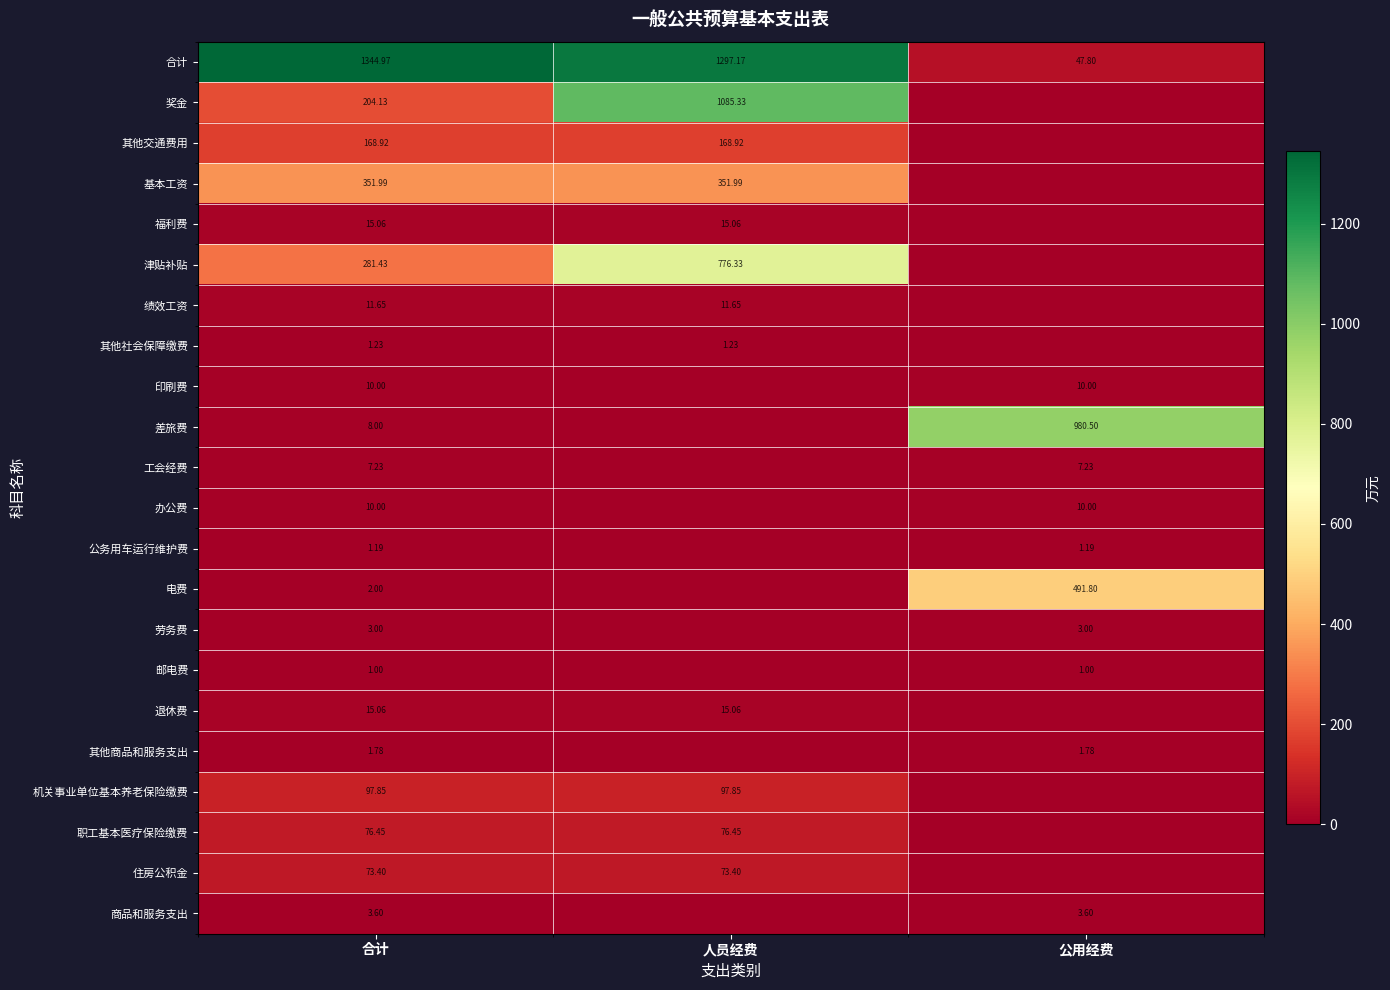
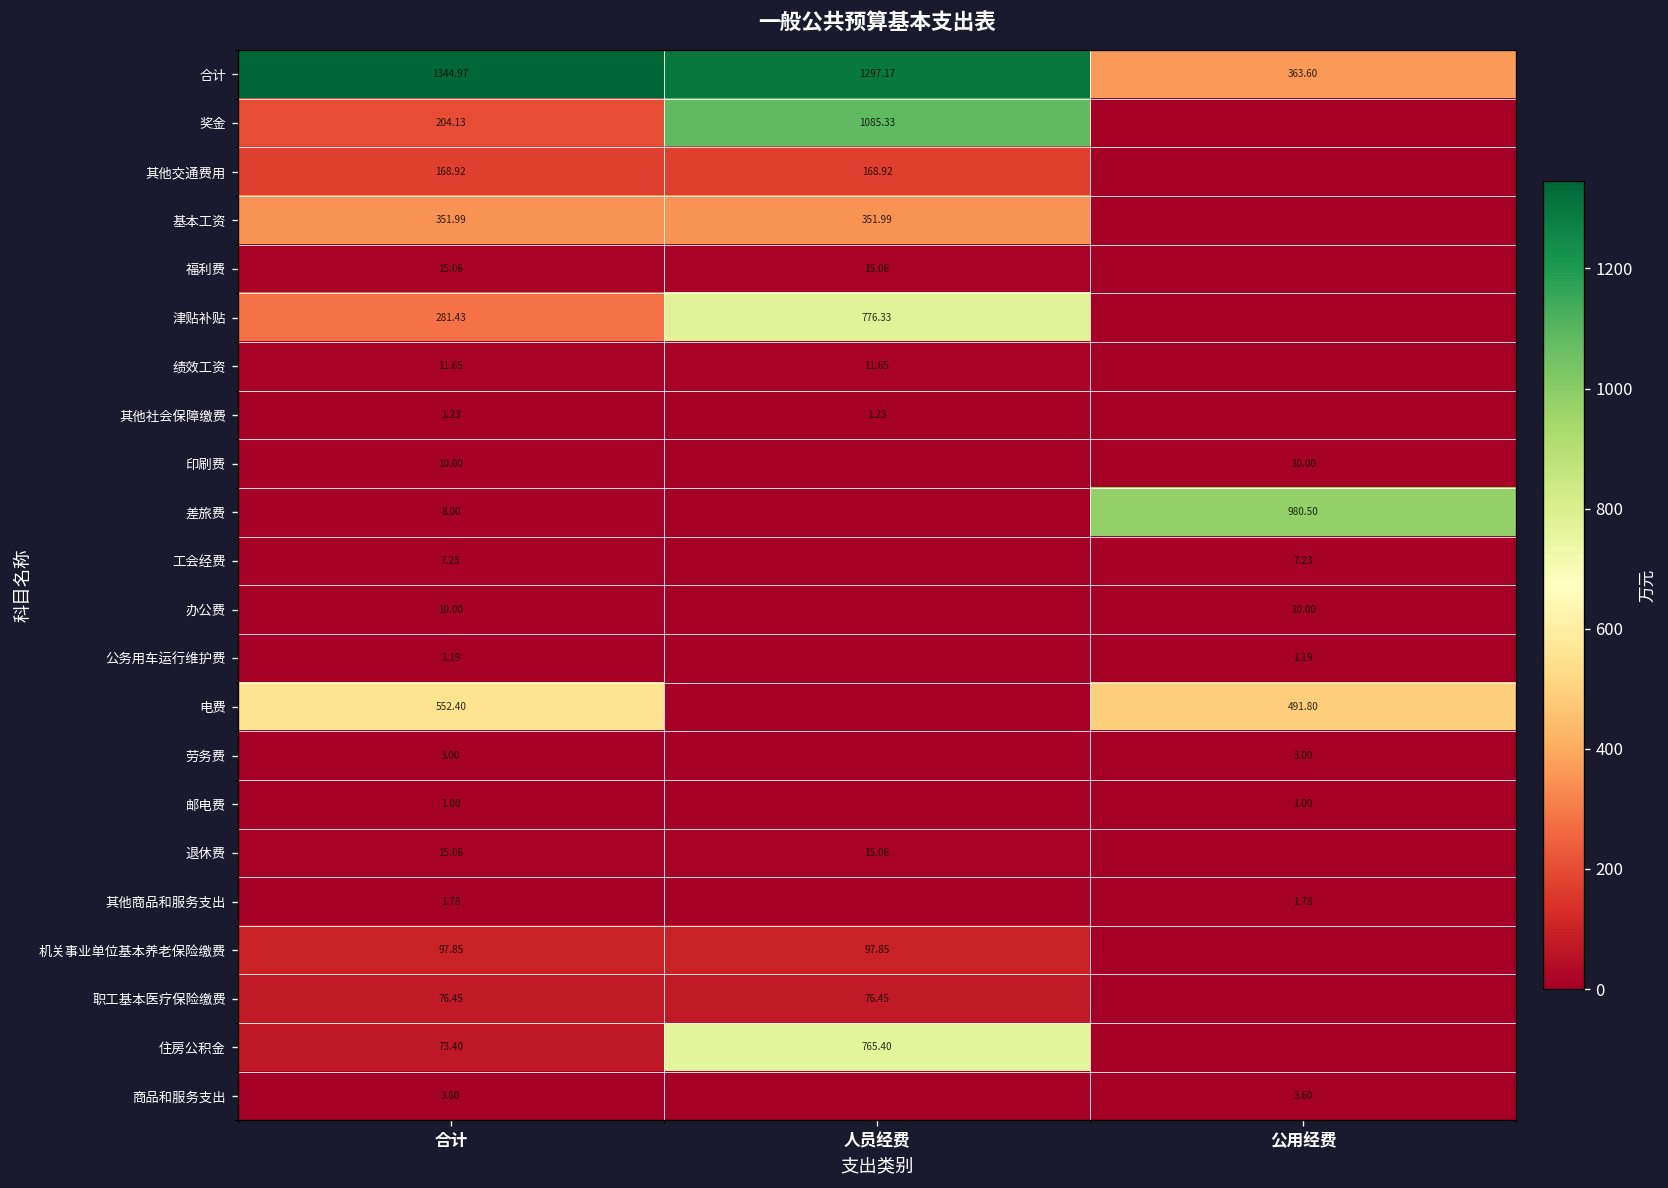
  {
    "合计": {
      "合计": 1344.97,
      "人员经费": 1297.17,
-     "公用经费": 47.80
+     "公用经费": 363.60
    },
    "奖金": {
      "合计": 204.13,
      "人员经费": 1085.33
    },
    "其他交通费用": {
      "合计": 168.92,
      "人员经费": 168.92
    },
    "基本工资": {
      "合计": 351.99,
      "人员经费": 351.99
    },
    "福利费": {
      "合计": 15.06,
      "人员经费": 15.06
    },
    "津贴补贴": {
      "合计": 281.43,
      "人员经费": 776.33
    },
    "绩效工资": {
      "合计": 11.65,
      "人员经费": 11.65
    },
    "其他社会保障缴费": {
      "合计": 1.23,
      "人员经费": 1.23
    },
    "印刷费": {
      "合计": 10.00,
      "公用经费": 10.00
    },
    "差旅费": {
      "合计": 8.00,
      "公用经费": 980.50
    },
    "工会经费": {
      "合计": 7.23,
      "公用经费": 7.23
    },
    "办公费": {
      "合计": 10.00,
      "公用经费": 10.00
    },
    "公务用车运行维护费": {
      "合计": 1.19,
      "公用经费": 1.19
    },
    "电费": {
-     "合计": 2.00,
+     "合计": 552.40,
      "公用经费": 491.80
    },
    "劳务费": {
      "合计": 3.00,
      "公用经费": 3.00
    },
    "邮电费": {
      "合计": 1.00,
      "公用经费": 1.00
    },
    "退休费": {
      "合计": 15.06,
      "人员经费": 15.06
    },
    "其他商品和服务支出": {
      "合计": 1.78,
      "公用经费": 1.78
    },
    "机关事业单位基本养老保险缴费": {
      "合计": 97.85,
      "人员经费": 97.85
    },
    "职工基本医疗保险缴费": {
      "合计": 76.45,
      "人员经费": 76.45
    },
    "住房公积金": {
      "合计": 73.40,
-     "人员经费": 73.40
+     "人员经费": 765.40
    },
    "商品和服务支出": {
      "合计": 3.60,
      "公用经费": 3.60
    }
  }
